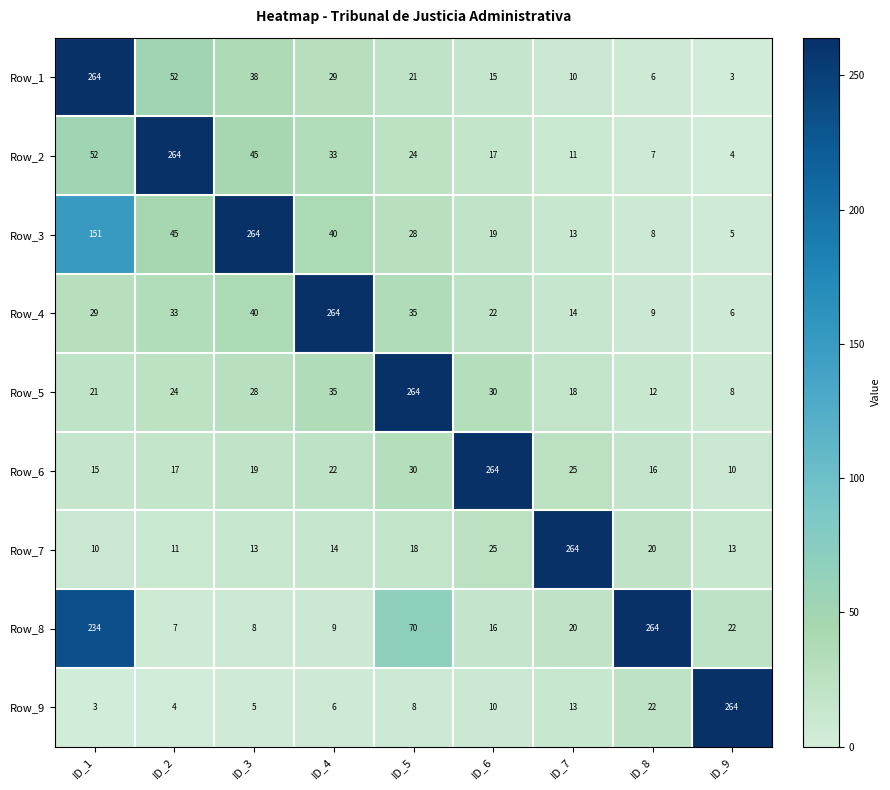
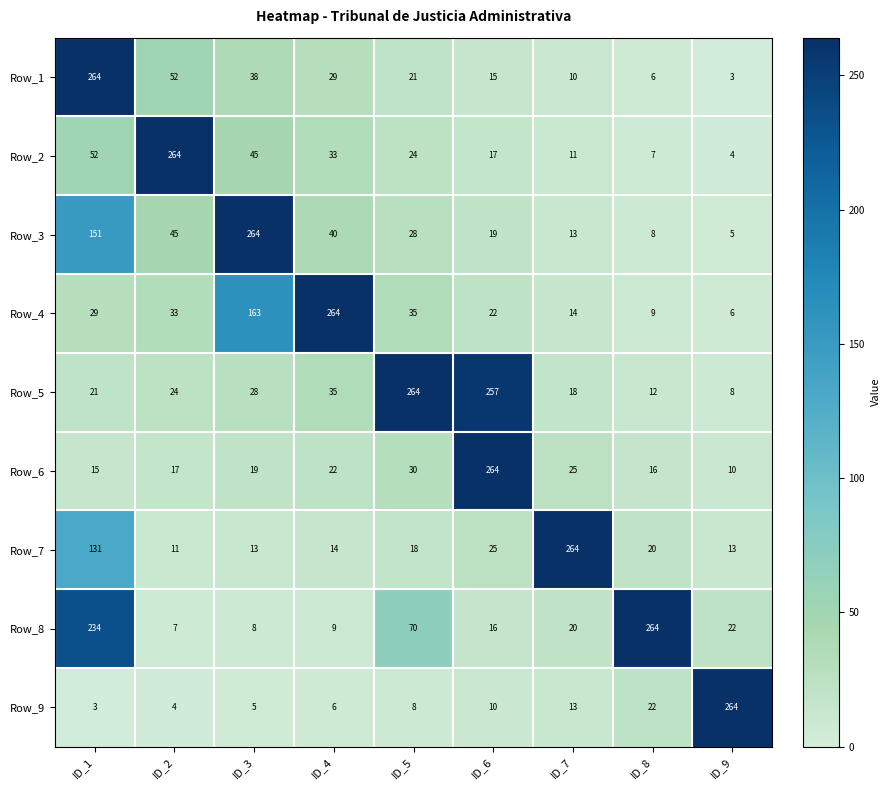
  {
    "Row_1": {
      "ID_1": 264,
      "ID_2": 52,
      "ID_3": 38,
      "ID_4": 29,
      "ID_5": 21,
      "ID_6": 15,
      "ID_7": 10,
      "ID_8": 6,
      "ID_9": 3
    },
    "Row_2": {
      "ID_1": 52,
      "ID_2": 264,
      "ID_3": 45,
      "ID_4": 33,
      "ID_5": 24,
      "ID_6": 17,
      "ID_7": 11,
      "ID_8": 7,
      "ID_9": 4
    },
    "Row_3": {
      "ID_1": 151,
      "ID_2": 45,
      "ID_3": 264,
      "ID_4": 40,
      "ID_5": 28,
      "ID_6": 19,
      "ID_7": 13,
      "ID_8": 8,
      "ID_9": 5
    },
    "Row_4": {
      "ID_1": 29,
      "ID_2": 33,
-     "ID_3": 40,
+     "ID_3": 163,
      "ID_4": 264,
      "ID_5": 35,
      "ID_6": 22,
      "ID_7": 14,
      "ID_8": 9,
      "ID_9": 6
    },
    "Row_5": {
      "ID_1": 21,
      "ID_2": 24,
      "ID_3": 28,
      "ID_4": 35,
      "ID_5": 264,
-     "ID_6": 30,
+     "ID_6": 257,
      "ID_7": 18,
      "ID_8": 12,
      "ID_9": 8
    },
    "Row_6": {
      "ID_1": 15,
      "ID_2": 17,
      "ID_3": 19,
      "ID_4": 22,
      "ID_5": 30,
      "ID_6": 264,
      "ID_7": 25,
      "ID_8": 16,
      "ID_9": 10
    },
    "Row_7": {
-     "ID_1": 10,
+     "ID_1": 131,
      "ID_2": 11,
      "ID_3": 13,
      "ID_4": 14,
      "ID_5": 18,
      "ID_6": 25,
      "ID_7": 264,
      "ID_8": 20,
      "ID_9": 13
    },
    "Row_8": {
      "ID_1": 234,
      "ID_2": 7,
      "ID_3": 8,
      "ID_4": 9,
      "ID_5": 70,
      "ID_6": 16,
      "ID_7": 20,
      "ID_8": 264,
      "ID_9": 22
    },
    "Row_9": {
      "ID_1": 3,
      "ID_2": 4,
      "ID_3": 5,
      "ID_4": 6,
      "ID_5": 8,
      "ID_6": 10,
      "ID_7": 13,
      "ID_8": 22,
      "ID_9": 264
    }
  }
